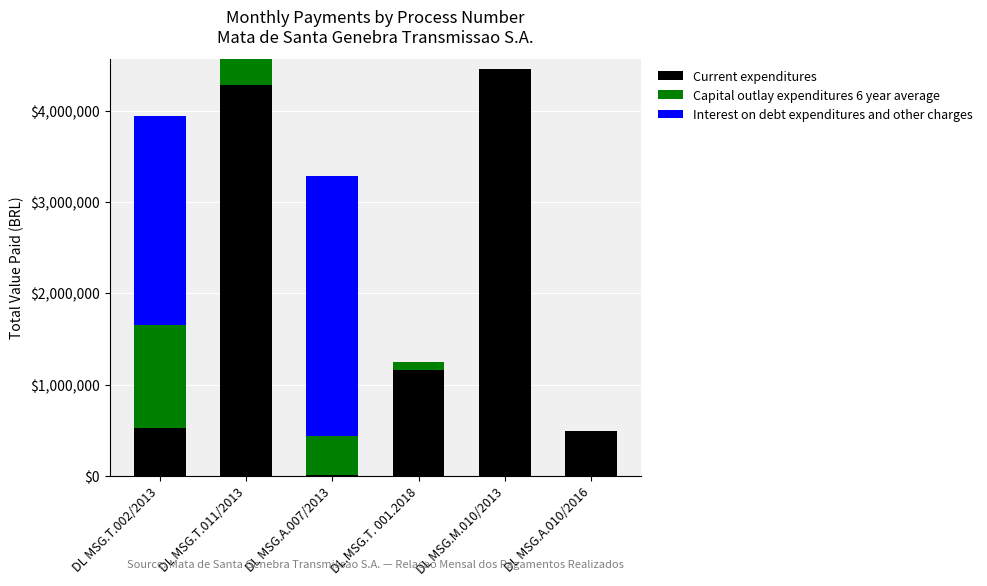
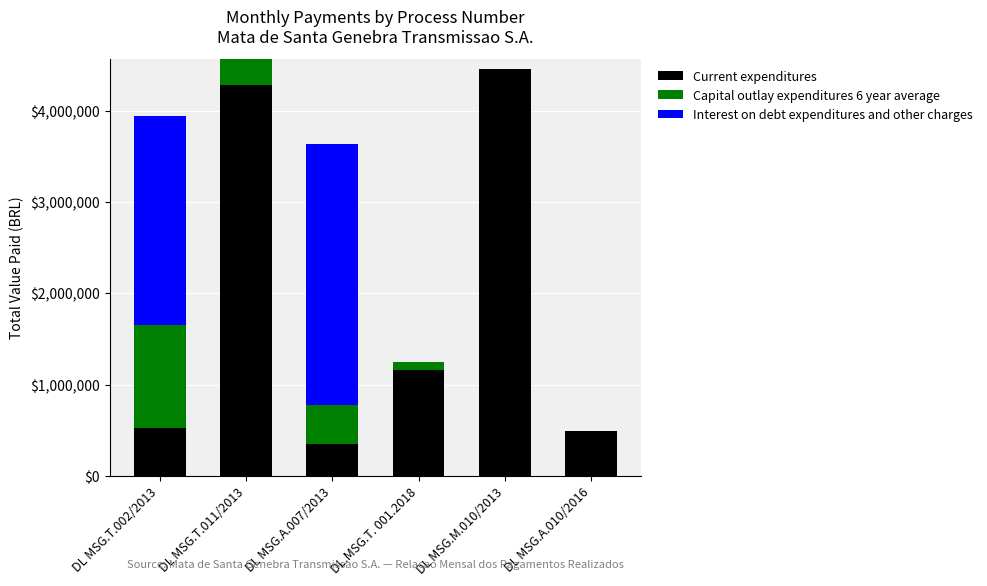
  {
    "Current expenditures": {
      "DL MSG.T.002/2013": "$500,000",
      "DL MSG.T.011/2013": "$4,300,000",
-     "DL MSG.A.007/2013": "$0",
+     "DL MSG.A.007/2013": "$400,000",
      "DL.MSG.T. 001.2018": "$1,200,000",
      "DL MSG.M.010/2013": "$4,500,000",
      "DL MSG.A.010/2016": "$500,000"
    },
    "Capital outlay expenditures 6 year average": {
      "DL MSG.T.002/2013": "$1,100,000",
      "DL MSG.T.011/2013": "$300,000",
      "DL MSG.A.007/2013": "$400,000",
      "DL.MSG.T. 001.2018": "$100,000",
      "DL MSG.M.010/2013": "$0",
      "DL MSG.A.010/2016": "$0"
    },
    "Interest on debt expenditures and other charges": {
      "DL MSG.T.002/2013": "$2,300,000",
      "DL MSG.T.011/2013": "$0",
      "DL MSG.A.007/2013": "$2,900,000",
      "DL.MSG.T. 001.2018": "$0",
      "DL MSG.M.010/2013": "$0",
      "DL MSG.A.010/2016": "$0"
    }
  }
